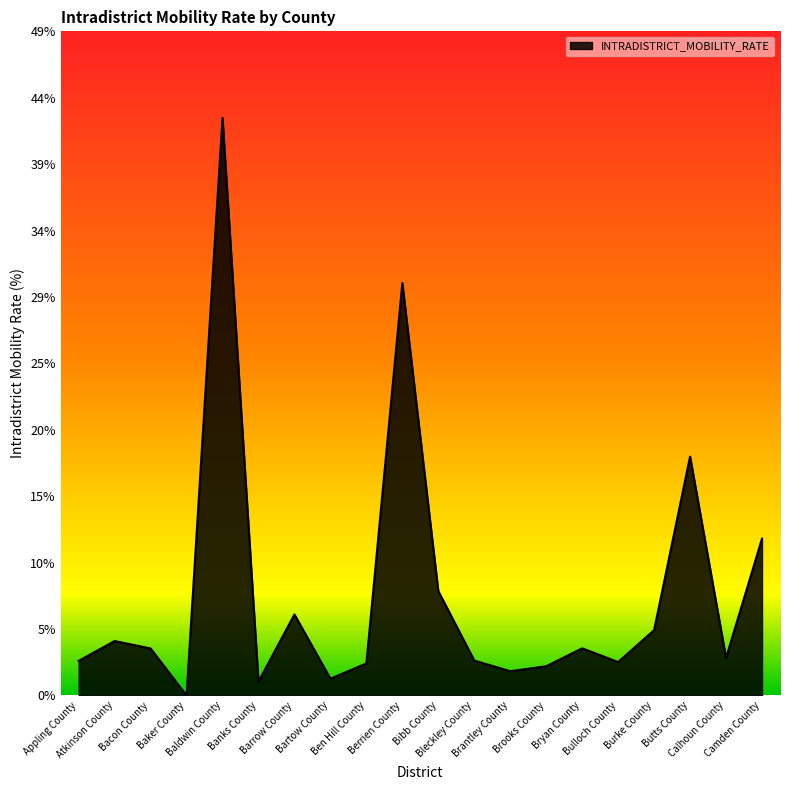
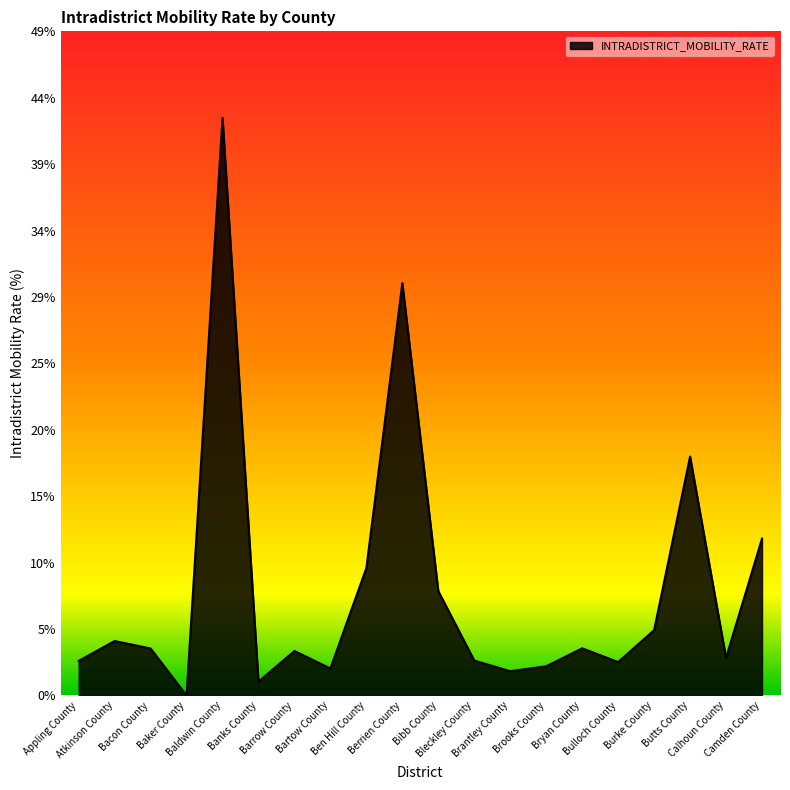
  {
    "Appling County": "2.6%",
    "Atkinson County": "4.0%",
    "Bacon County": "3.5%",
    "Baker County": "0.0%",
    "Baldwin County": "42.7%",
    "Banks County": "1.0%",
-   "Barrow County": "6.0%",
-   "Bartow County": "1.2%",
-   "Ben Hill County": "2.4%",
+   "Barrow County": "3.3%",
+   "Bartow County": "2.0%",
+   "Ben Hill County": "9.4%",
    "Berrien County": "30.5%",
    "Bibb County": "7.7%",
    "Bleckley County": "2.6%",
    "Brantley County": "1.8%",
    "Brooks County": "2.2%",
    "Bryan County": "3.5%",
    "Bulloch County": "2.5%",
    "Burke County": "4.8%",
    "Butts County": "17.7%",
    "Calhoun County": "2.8%",
    "Camden County": "11.6%"
  }
